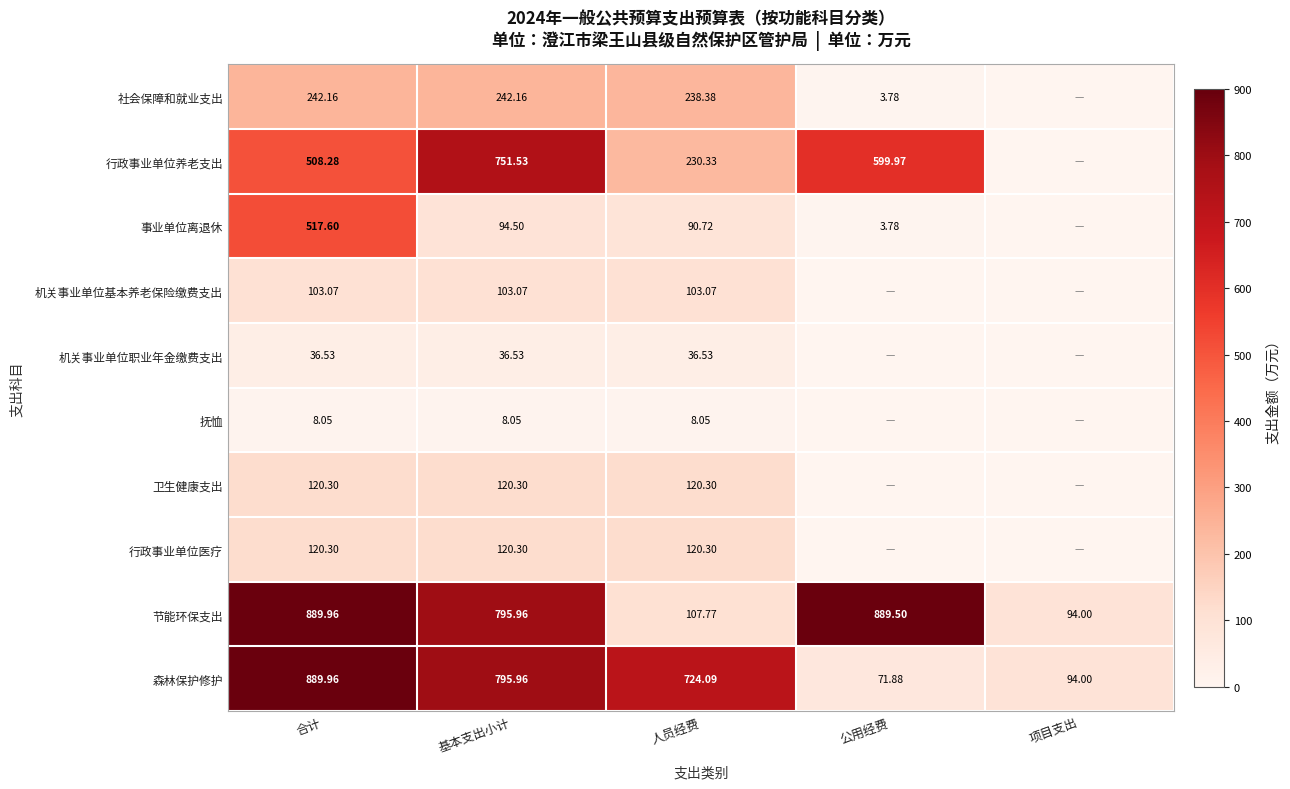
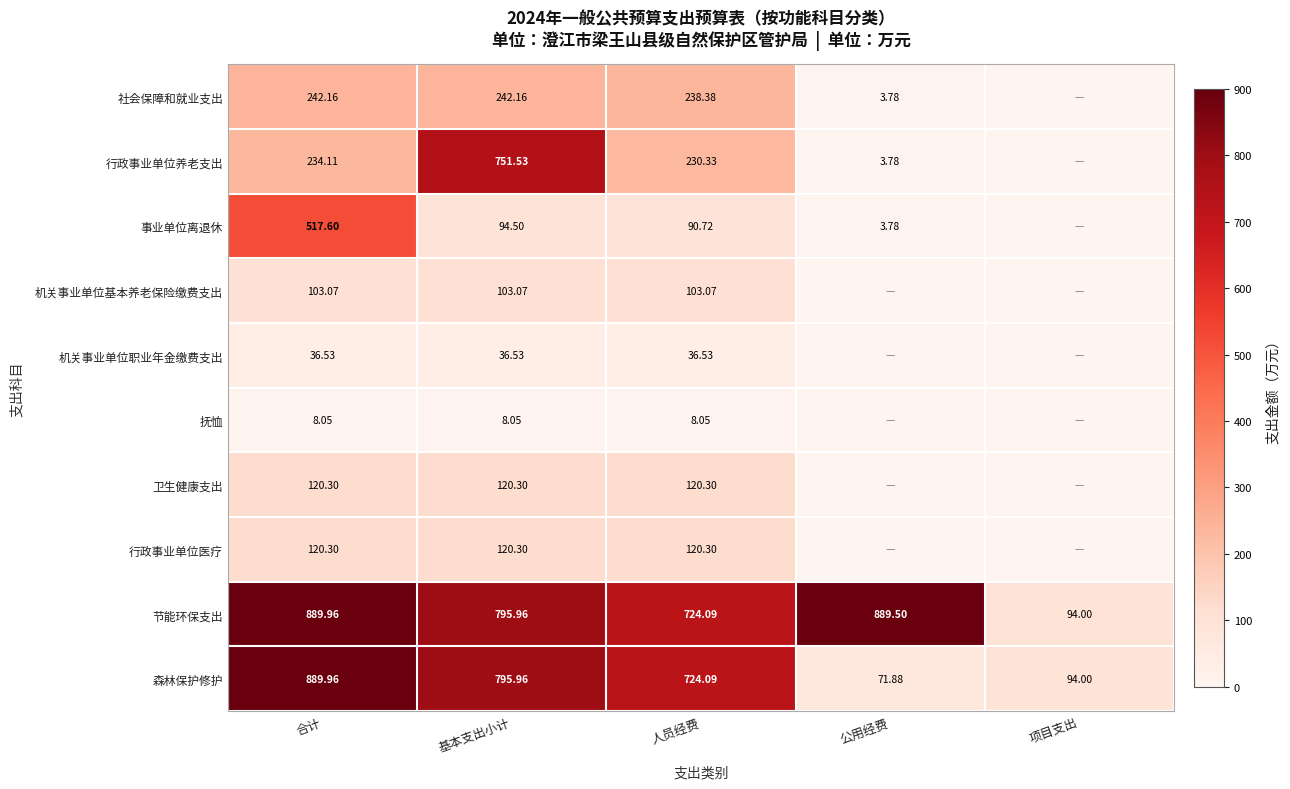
  {
    "社会保障和就业支出": {
      "合计": 242.16,
      "基本支出小计": 242.16,
      "人员经费": 238.38,
      "公用经费": 3.78
    },
    "行政事业单位养老支出": {
-     "合计": 508.28,
+     "合计": 234.11,
      "基本支出小计": 751.53,
      "人员经费": 230.33,
-     "公用经费": 599.97
+     "公用经费": 3.78
    },
    "事业单位离退休": {
      "合计": 517.60,
      "基本支出小计": 94.50,
      "人员经费": 90.72,
      "公用经费": 3.78
    },
    "机关事业单位基本养老保险缴费支出": {
      "合计": 103.07,
      "基本支出小计": 103.07,
      "人员经费": 103.07
    },
    "机关事业单位职业年金缴费支出": {
      "合计": 36.53,
      "基本支出小计": 36.53,
      "人员经费": 36.53
    },
    "抚恤": {
      "合计": 8.05,
      "基本支出小计": 8.05,
      "人员经费": 8.05
    },
    "卫生健康支出": {
      "合计": 120.30,
      "基本支出小计": 120.30,
      "人员经费": 120.30
    },
    "行政事业单位医疗": {
      "合计": 120.30,
      "基本支出小计": 120.30,
      "人员经费": 120.30
    },
    "节能环保支出": {
      "合计": 889.96,
      "基本支出小计": 795.96,
-     "人员经费": 107.77,
+     "人员经费": 724.09,
      "公用经费": 889.50,
      "项目支出": 94.00
    },
    "森林保护修护": {
      "合计": 889.96,
      "基本支出小计": 795.96,
      "人员经费": 724.09,
      "公用经费": 71.88,
      "项目支出": 94.00
    }
  }
